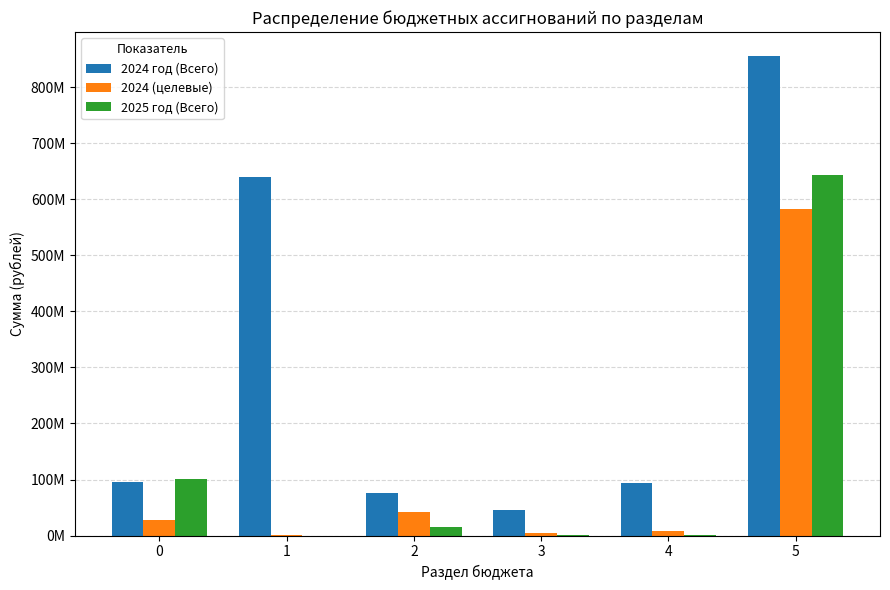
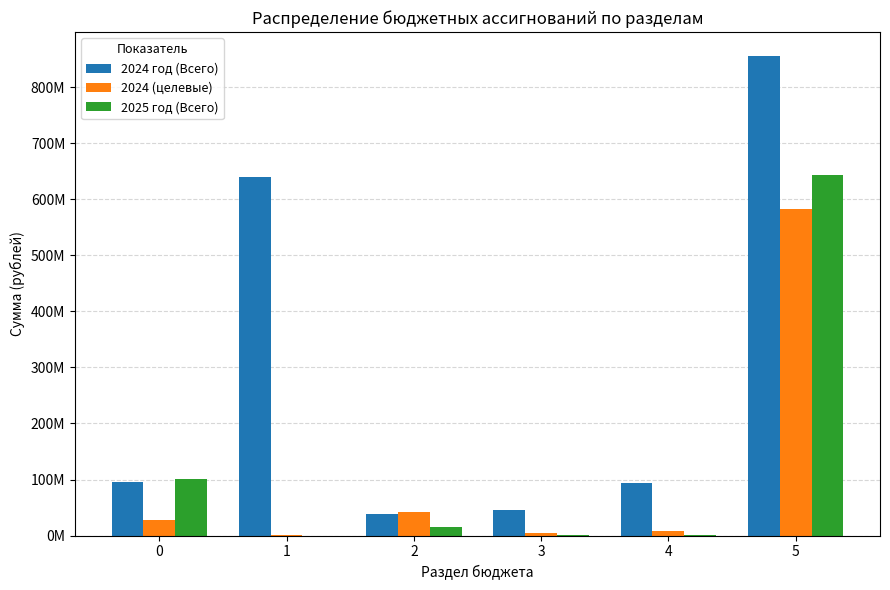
  {
    "2024 год (Всего)": {
      "0": 100000000,
      "1": 640000000,
-     "2": 80000000,
+     "2": 40000000,
      "3": 50000000,
      "4": 90000000,
      "5": 860000000
    },
    "2024 (целевые)": {
      "0": 30000000,
      "2": 40000000,
      "3": 10000000,
      "4": 10000000,
      "5": 580000000
    },
    "2025 год (Всего)": {
      "0": 100000000,
      "2": 20000000,
      "5": 640000000
    }
  }
